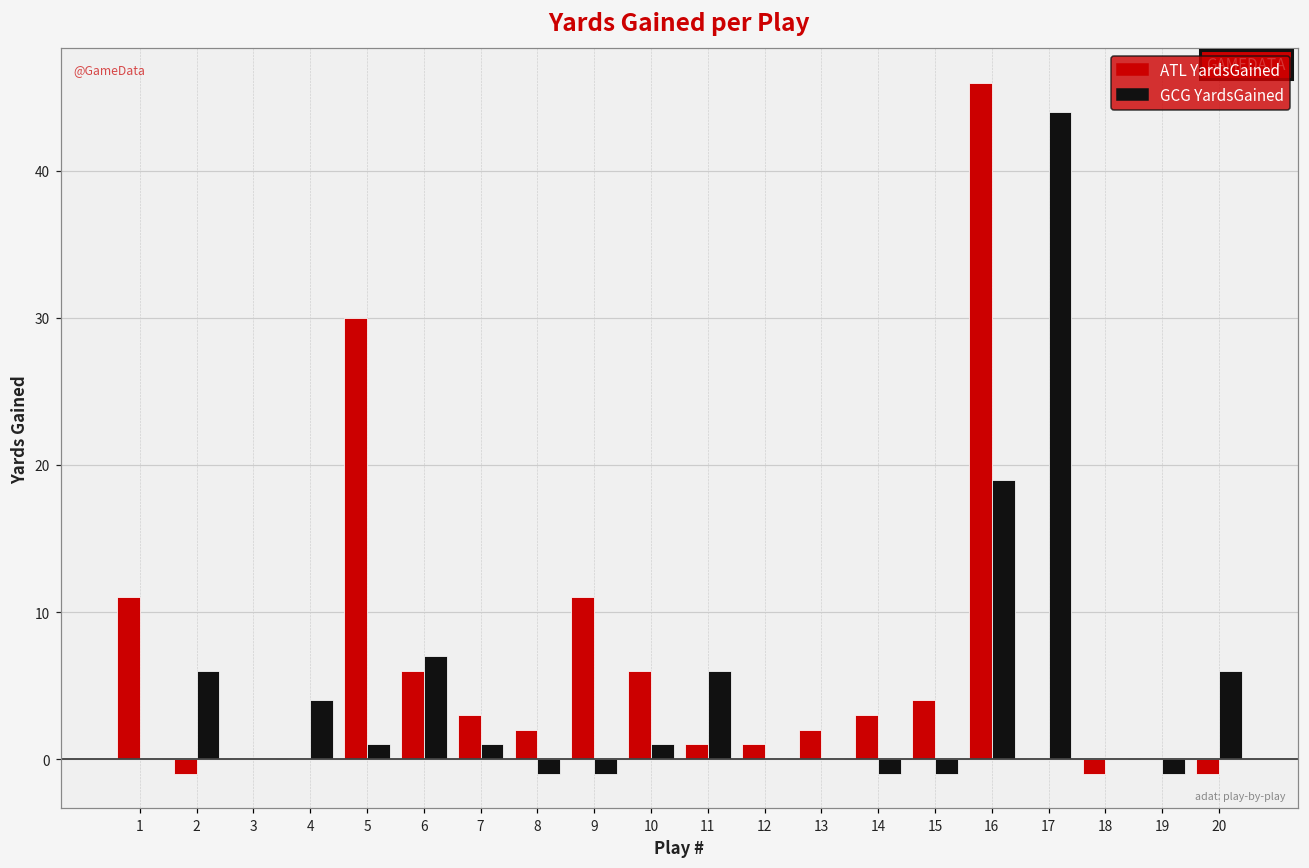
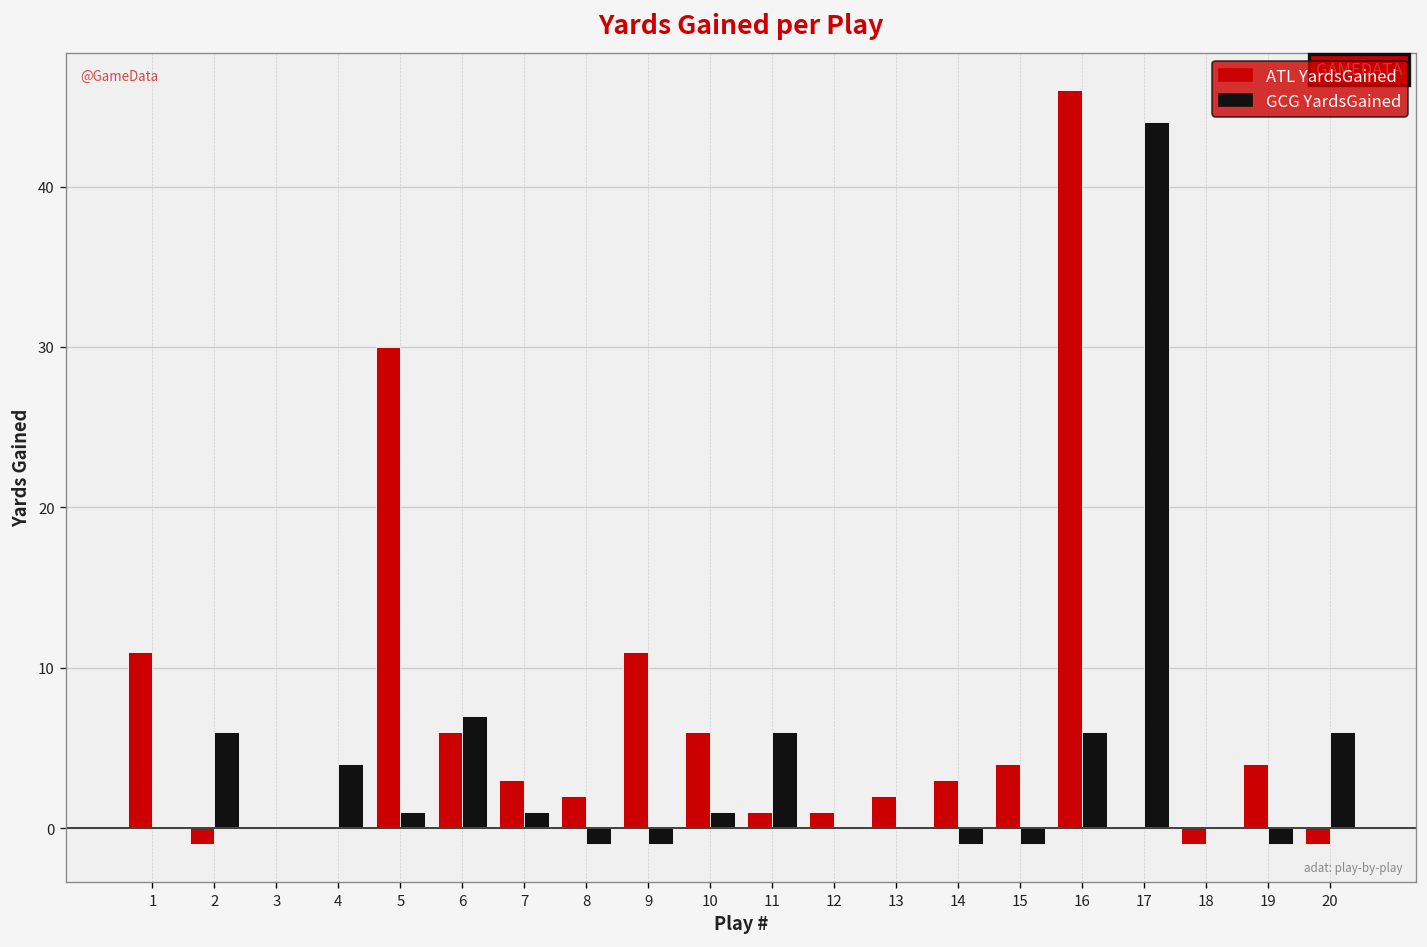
  {
    "ATL YardsGained": {
      "1": 11,
      "2": -1,
      "3": 0,
      "4": 0,
      "5": 30,
      "6": 6,
      "7": 3,
      "8": 2,
      "9": 11,
      "10": 6,
      "11": 1,
      "12": 1,
      "13": 2,
      "14": 3,
      "15": 4,
      "16": 46,
      "17": 0,
      "18": -1,
-     "19": 0,
+     "19": 4,
      "20": -1
    },
    "GCG YardsGained": {
      "1": 0,
      "2": 6,
      "3": 0,
      "4": 4,
      "5": 1,
      "6": 7,
      "7": 1,
      "8": -1,
      "9": -1,
      "10": 1,
      "11": 6,
      "12": 0,
      "13": 0,
      "14": -1,
      "15": -1,
-     "16": 19,
+     "16": 6,
      "17": 44,
      "18": 0,
      "19": -1,
      "20": 6
    }
  }
